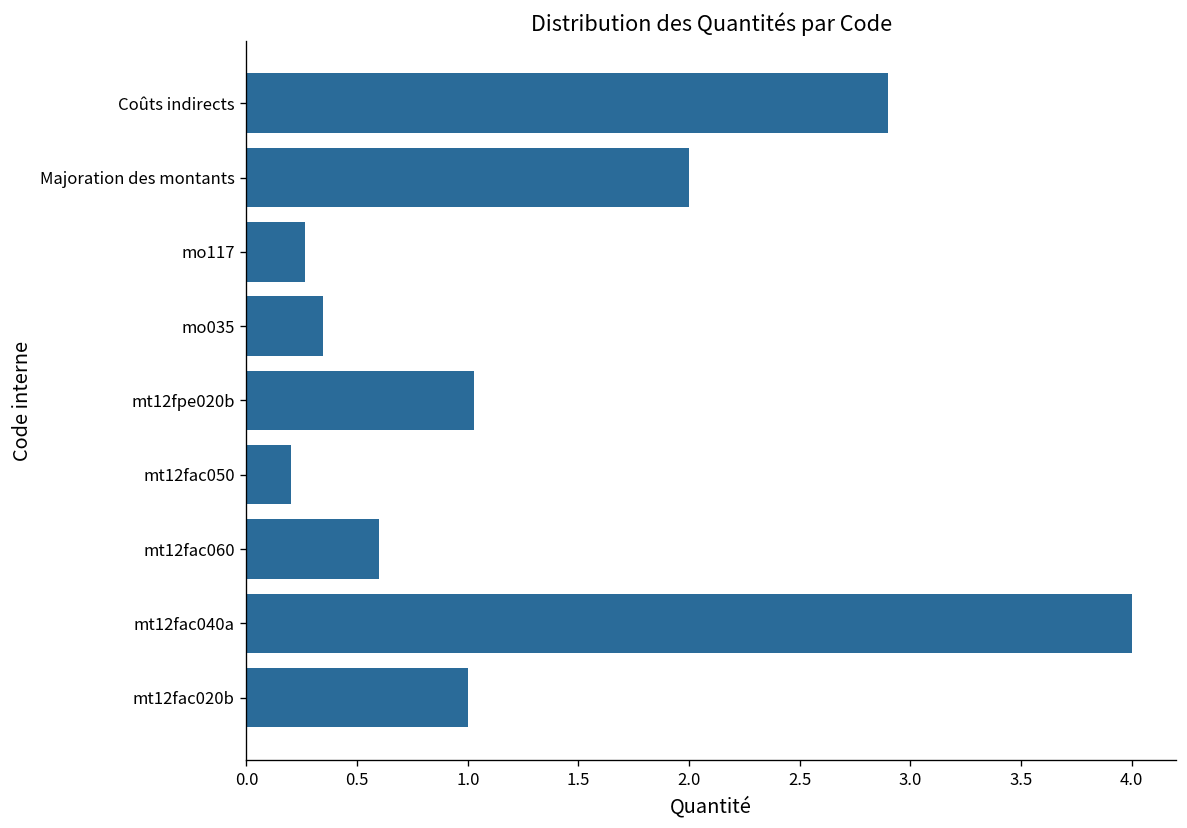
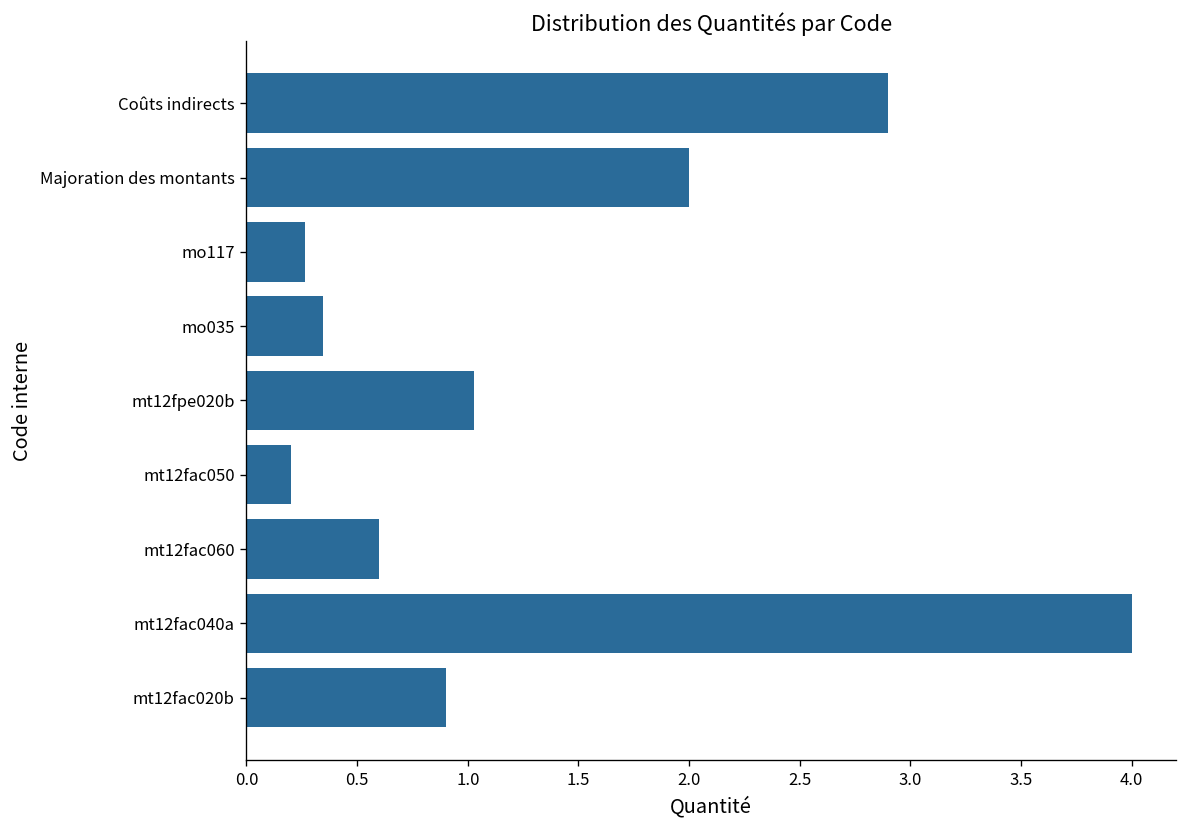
  {
    "Coûts indirects": 2.9,
    "Majoration des montants": 2.0,
    "mo117": 0.27,
    "mo035": 0.35,
    "mt12fpe020b": 1.03,
    "mt12fac050": 0.2,
    "mt12fac060": 0.6,
    "mt12fac040a": 4.0,
-   "mt12fac020b": 1.0
+   "mt12fac020b": 0.9
  }
